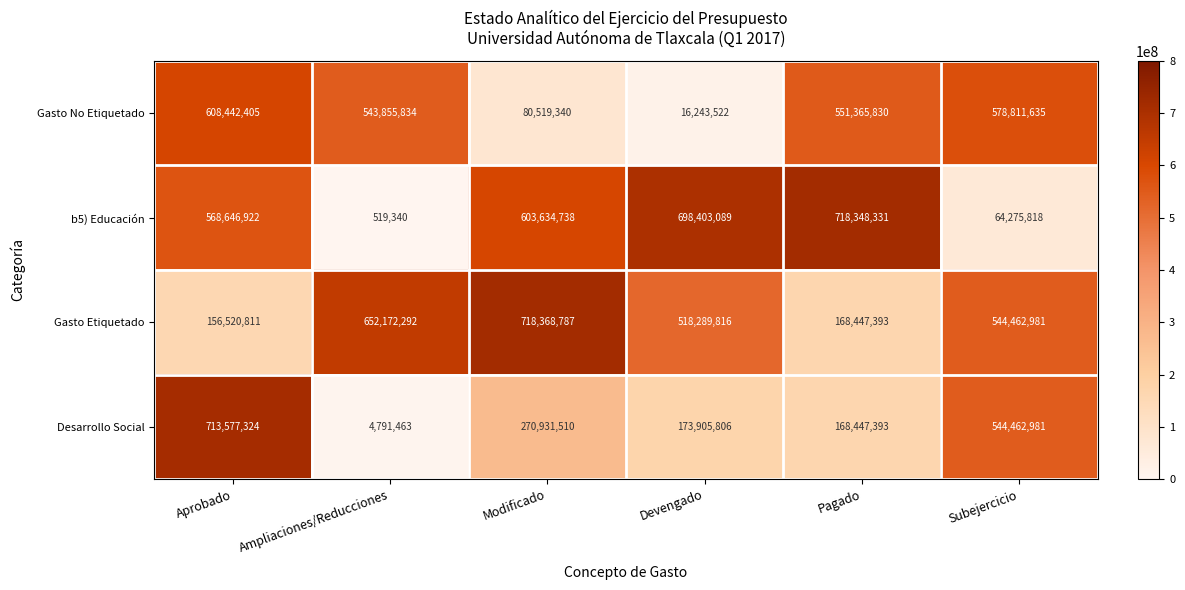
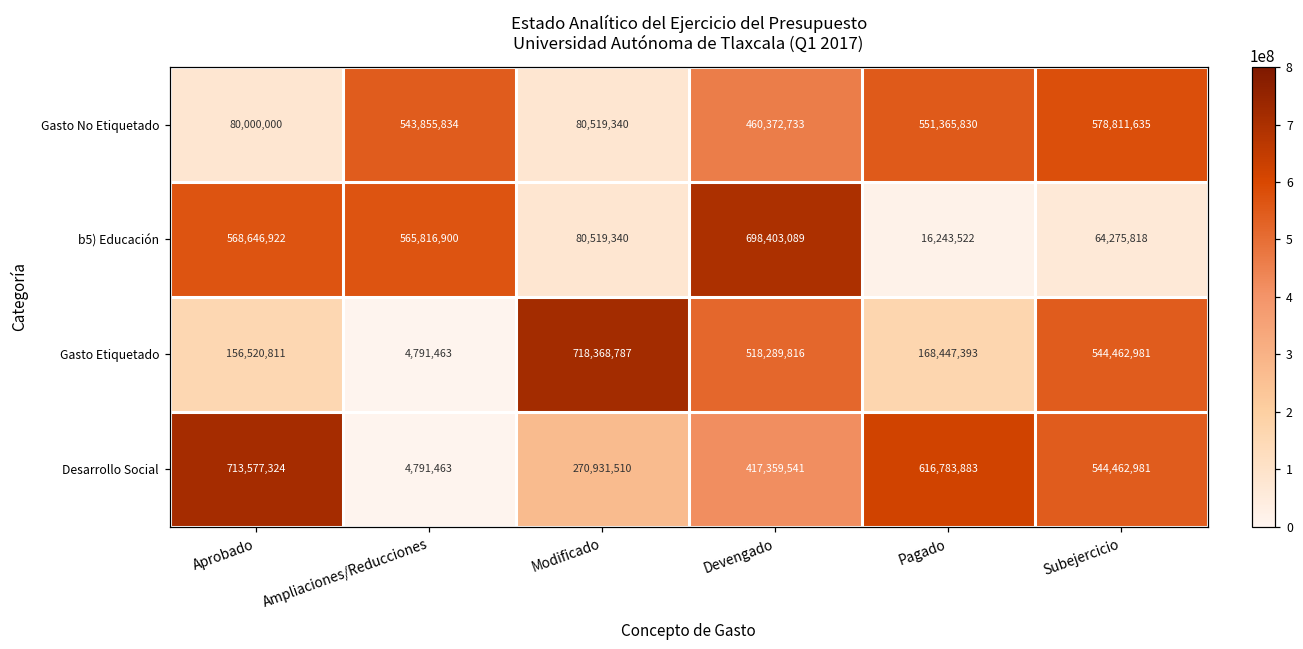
  {
    "Gasto No Etiquetado": {
-     "Aprobado": "608,442,405",
+     "Aprobado": "80,000,000",
      "Ampliaciones/Reducciones": "543,855,834",
      "Modificado": "80,519,340",
-     "Devengado": "16,243,522",
+     "Devengado": "460,372,733",
      "Pagado": "551,365,830",
      "Subejercicio": "578,811,635"
    },
    "b5) Educación": {
      "Aprobado": "568,646,922",
-     "Ampliaciones/Reducciones": "519,340",
-     "Modificado": "603,634,738",
+     "Ampliaciones/Reducciones": "565,816,900",
+     "Modificado": "80,519,340",
      "Devengado": "698,403,089",
-     "Pagado": "718,348,331",
+     "Pagado": "16,243,522",
      "Subejercicio": "64,275,818"
    },
    "Gasto Etiquetado": {
      "Aprobado": "156,520,811",
-     "Ampliaciones/Reducciones": "652,172,292",
+     "Ampliaciones/Reducciones": "4,791,463",
      "Modificado": "718,368,787",
      "Devengado": "518,289,816",
      "Pagado": "168,447,393",
      "Subejercicio": "544,462,981"
    },
    "Desarrollo Social": {
      "Aprobado": "713,577,324",
      "Ampliaciones/Reducciones": "4,791,463",
      "Modificado": "270,931,510",
-     "Devengado": "173,905,806",
-     "Pagado": "168,447,393",
+     "Devengado": "417,359,541",
+     "Pagado": "616,783,883",
      "Subejercicio": "544,462,981"
    }
  }
